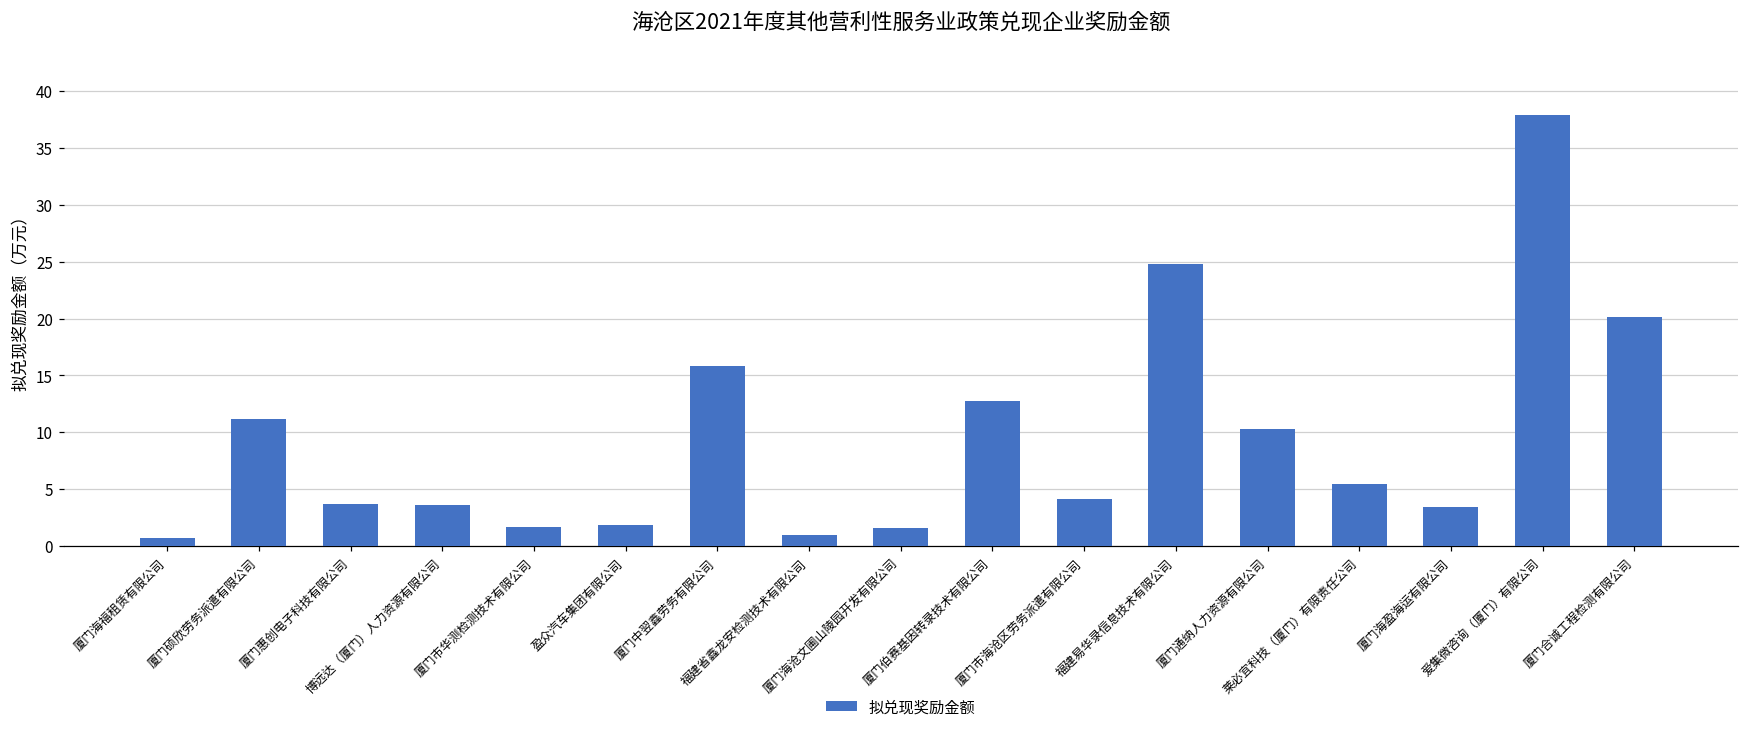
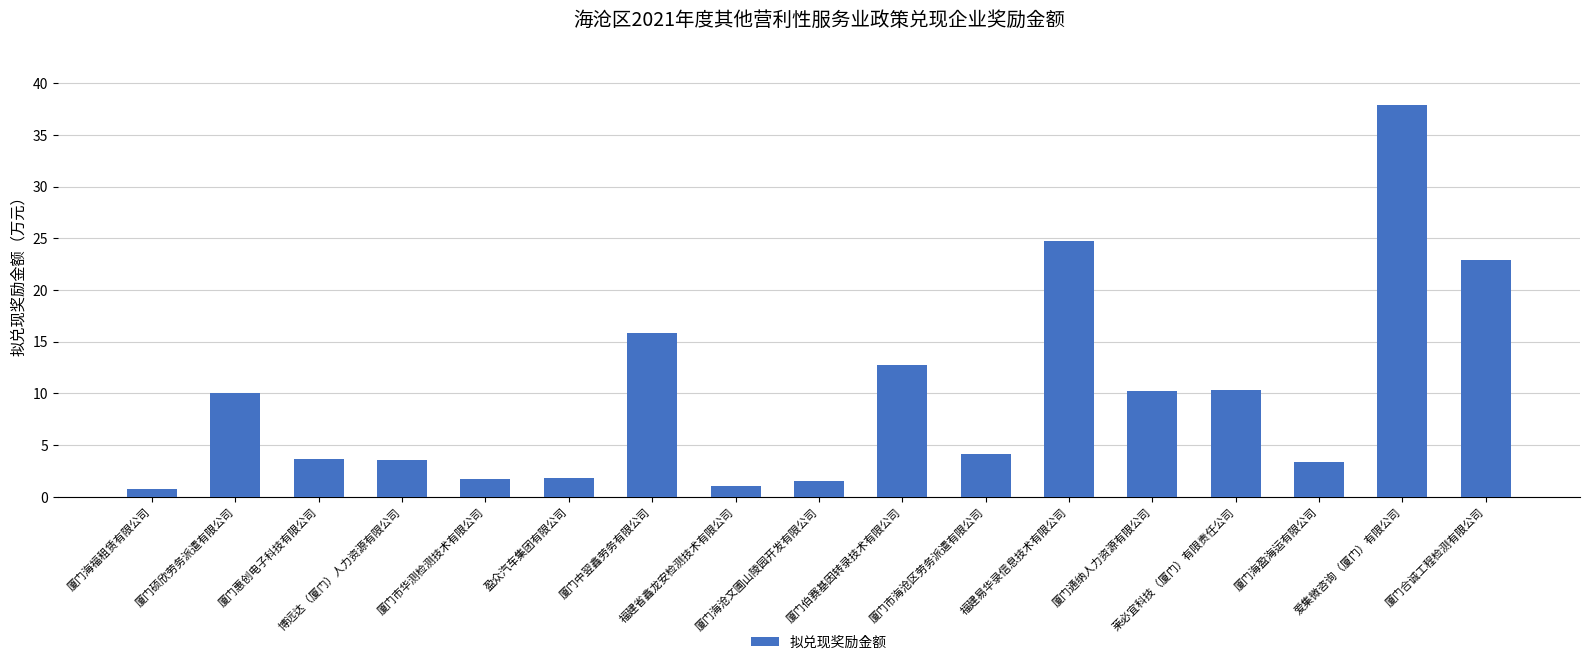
  {
    "厦门海福租赁有限公司": 0.7,
-   "厦门硕欣劳务派遣有限公司": 11.2,
+   "厦门硕欣劳务派遣有限公司": 10.0,
    "厦门惠创电子科技有限公司": 3.7,
    "博远达（厦门）人力资源有限公司": 3.6,
    "厦门市华测检测技术有限公司": 1.7,
    "盈众汽车集团有限公司": 1.8,
    "厦门中翌鑫劳务有限公司": 15.8,
    "福建省鑫龙安检测技术有限公司": 1.0,
    "厦门海沧文圃山陵园开发有限公司": 1.6,
    "厦门伯赛基因转录技术有限公司": 12.8,
    "厦门市海沧区劳务派遣有限公司": 4.2,
    "福建易华录信息技术有限公司": 24.8,
    "厦门通纳人力资源有限公司": 10.3,
-   "莱必宜科技（厦门）有限责任公司": 5.4,
+   "莱必宜科技（厦门）有限责任公司": 10.4,
    "厦门海盈海运有限公司": 3.4,
    "爱集微咨询（厦门）有限公司": 37.9,
-   "厦门合诚工程检测有限公司": 20.2
+   "厦门合诚工程检测有限公司": 22.9
  }
